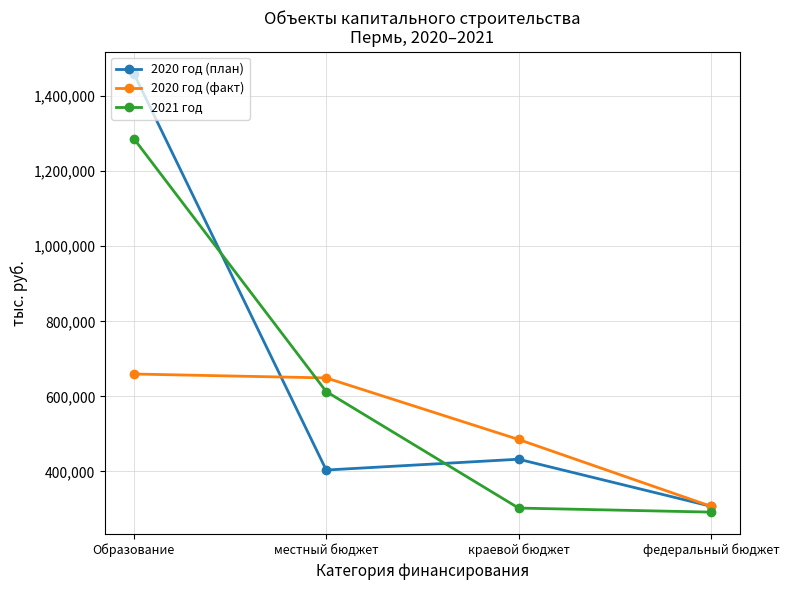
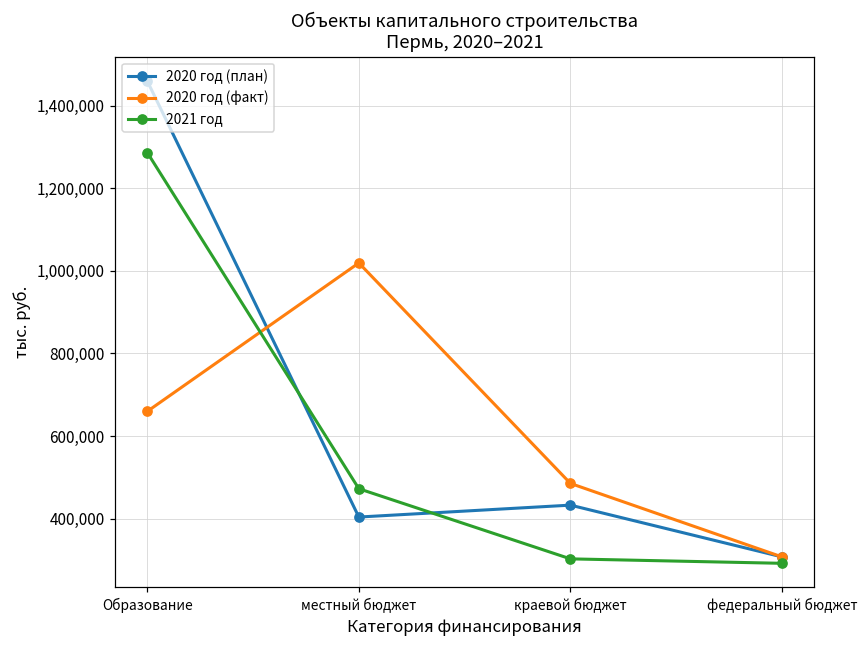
  {
    "2020 год (план)": {
      "местный бюджет": "400,000",
      "краевой бюджет": "430,000"
    },
    "2020 год (факт)": {
      "Образование": "660,000",
-     "местный бюджет": "650,000",
+     "местный бюджет": "1,020,000",
      "краевой бюджет": "490,000"
    },
    "2021 год": {
      "Образование": "1,290,000",
-     "местный бюджет": "610,000",
+     "местный бюджет": "470,000",
      "краевой бюджет": "300,000",
      "федеральный бюджет": "290,000"
    }
  }
